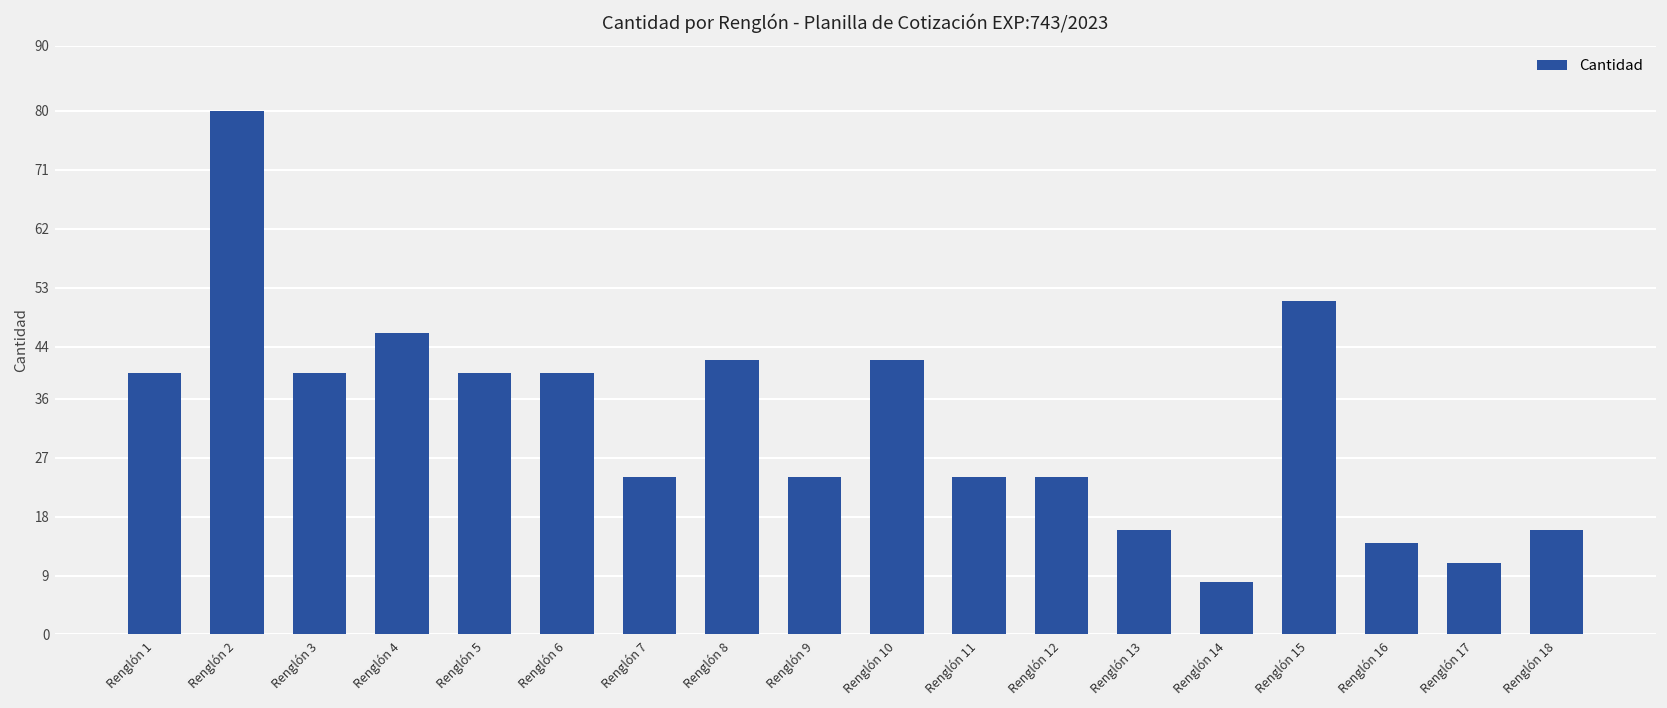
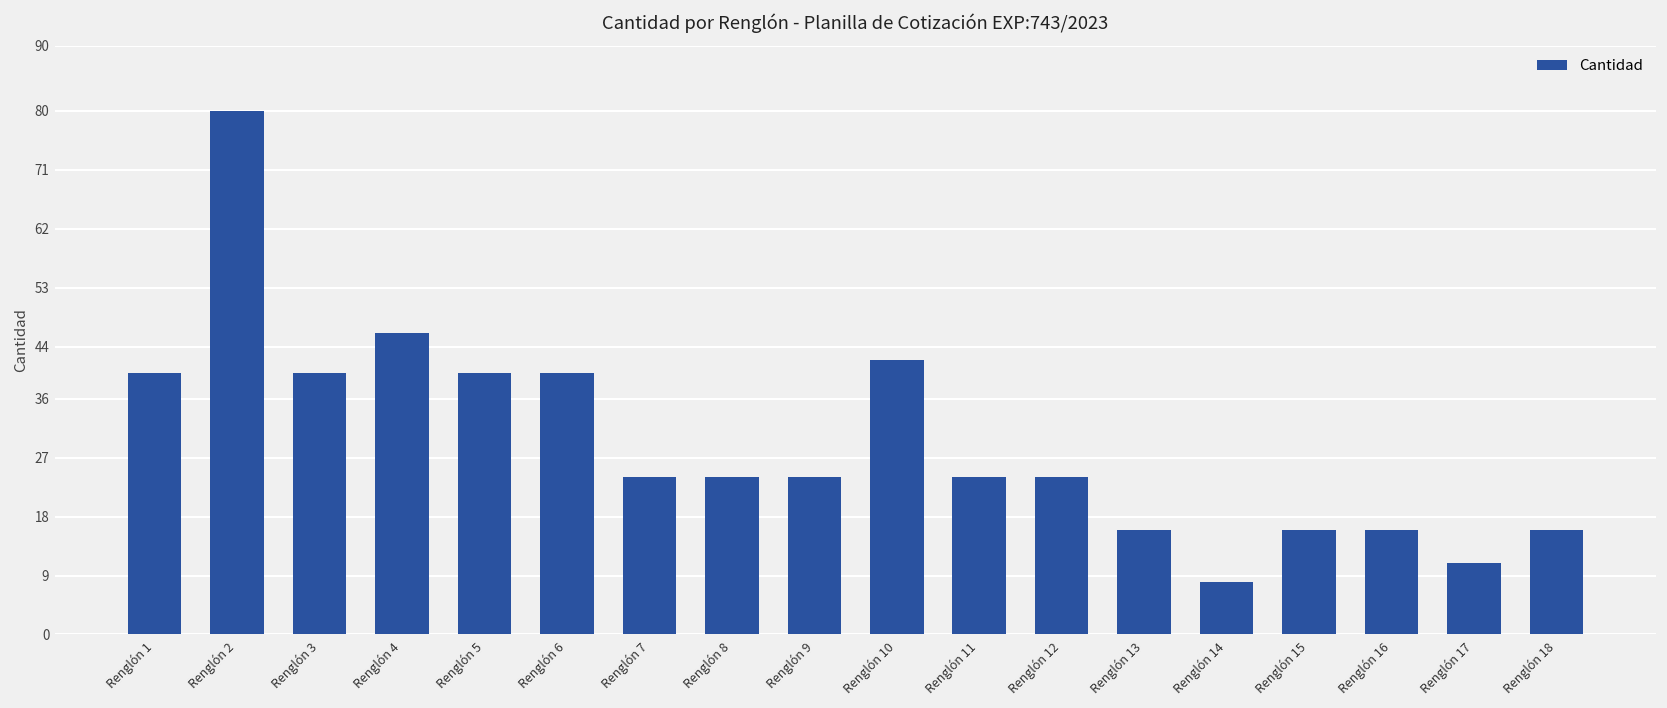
  {
    "Renglón 1": 40,
    "Renglón 2": 80,
    "Renglón 3": 40,
    "Renglón 4": 46,
    "Renglón 5": 40,
    "Renglón 6": 40,
    "Renglón 7": 24,
-   "Renglón 8": 42,
+   "Renglón 8": 24,
    "Renglón 9": 24,
    "Renglón 10": 42,
    "Renglón 11": 24,
    "Renglón 12": 24,
    "Renglón 13": 16,
    "Renglón 14": 8,
-   "Renglón 15": 51,
-   "Renglón 16": 14,
+   "Renglón 15": 16,
+   "Renglón 16": 16,
    "Renglón 17": 11,
    "Renglón 18": 16
  }
